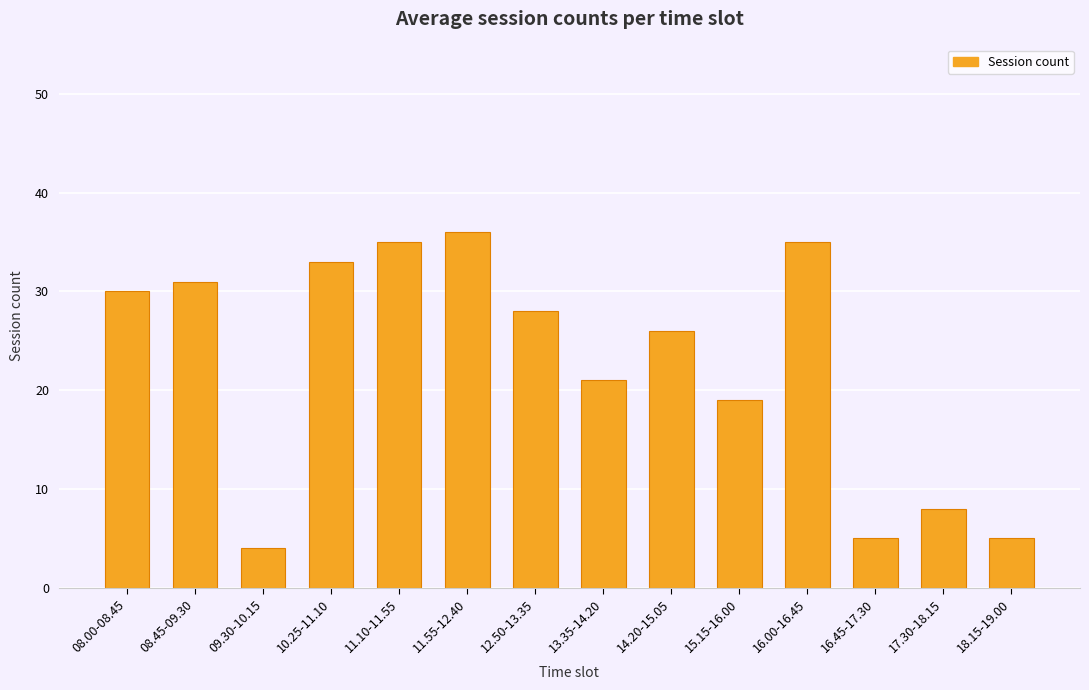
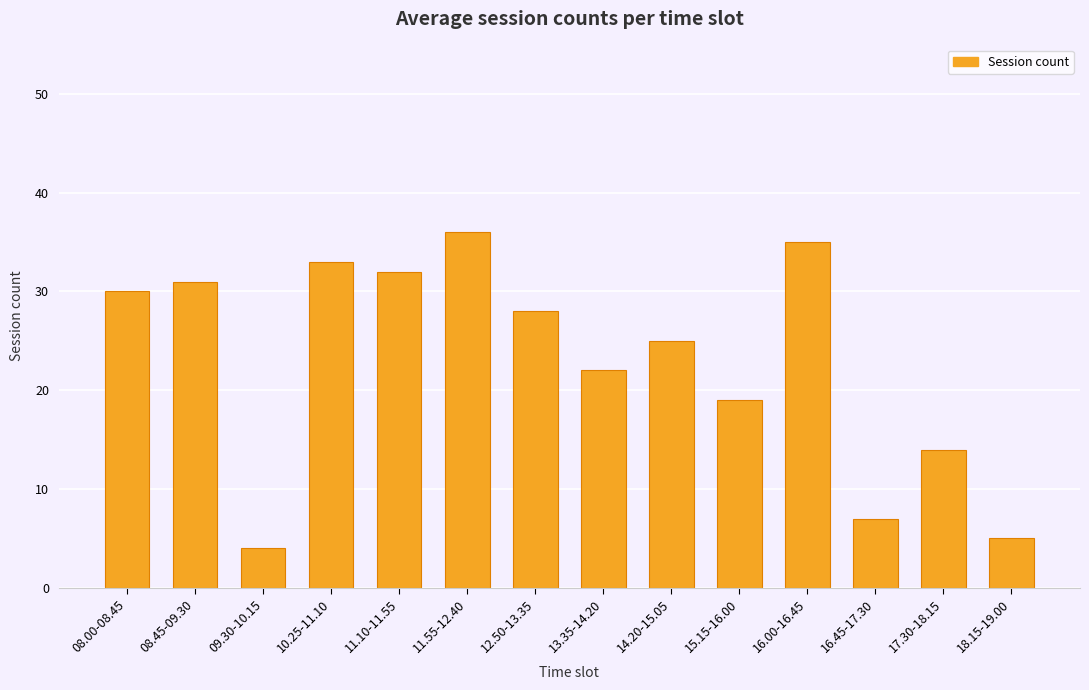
  {
    "08.00-08.45": 30,
    "08.45-09.30": 31,
    "09.30-10.15": 4,
    "10.25-11.10": 33,
-   "11.10-11.55": 35,
+   "11.10-11.55": 32,
    "11.55-12.40": 36,
    "12.50-13.35": 28,
-   "13.35-14.20": 21,
-   "14.20-15.05": 26,
+   "13.35-14.20": 22,
+   "14.20-15.05": 25,
    "15.15-16.00": 19,
    "16.00-16.45": 35,
-   "16.45-17.30": 5,
-   "17.30-18.15": 8,
+   "16.45-17.30": 7,
+   "17.30-18.15": 14,
    "18.15-19.00": 5
  }
